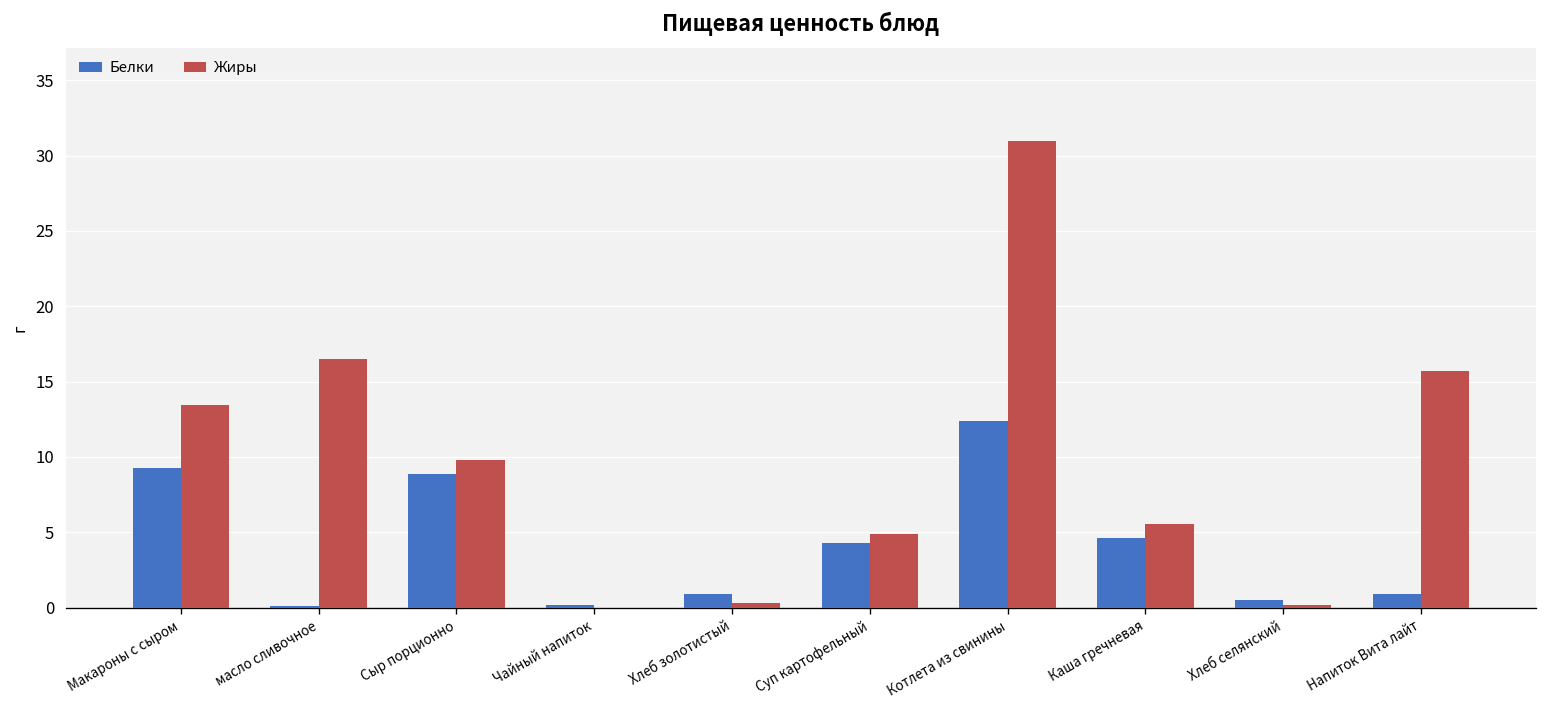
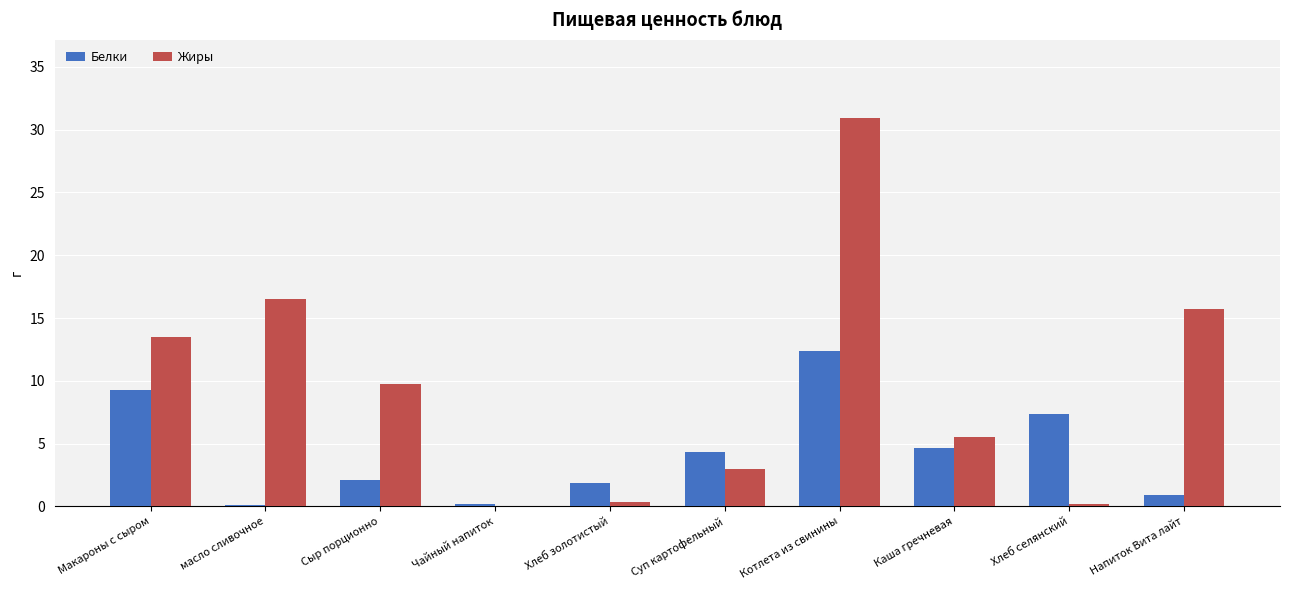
  {
    "Белки": {
      "Макароны с сыром": 9.3,
-     "Сыр порционно": 8.8,
+     "Сыр порционно": 2.1,
      "Чайный напиток": 0.2,
-     "Хлеб золотистый": 0.9,
+     "Хлеб золотистый": 1.9,
      "Суп картофельный": 4.3,
      "Котлета из свинины": 12.4,
      "Каша гречневая": 4.6,
-     "Хлеб селянский": 0.5,
+     "Хлеб селянский": 7.3,
      "Напиток Вита лайт": 0.9
    },
    "Жиры": {
      "Макароны с сыром": 13.5,
      "масло сливочное": 16.5,
      "Сыр порционно": 9.8,
      "Чайный напиток": 0.0,
      "Хлеб золотистый": 0.3,
-     "Суп картофельный": 4.9,
+     "Суп картофельный": 3.0,
      "Котлета из свинины": 31.0,
      "Каша гречневая": 5.5,
      "Напиток Вита лайт": 15.7
    }
  }
